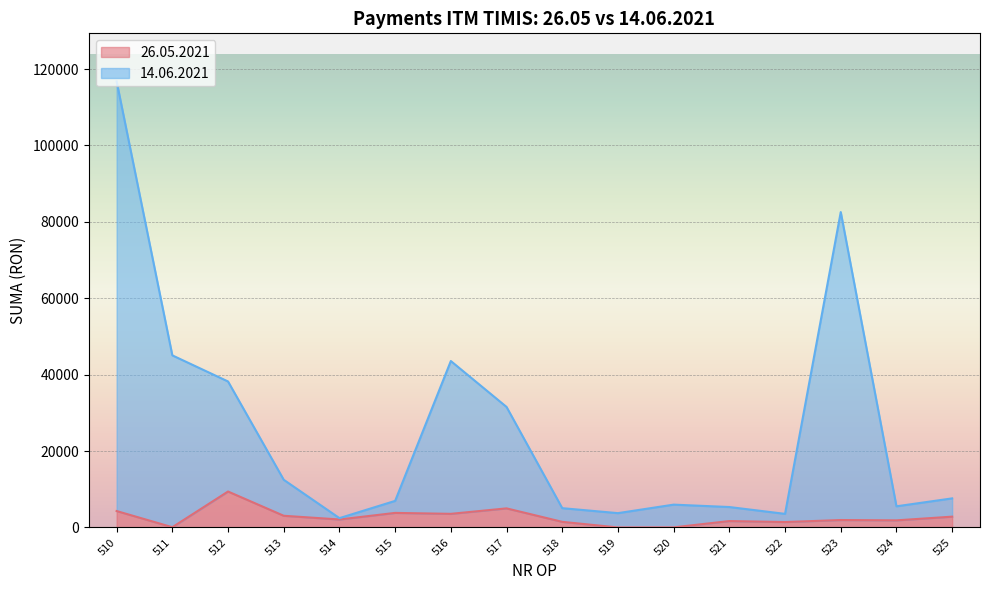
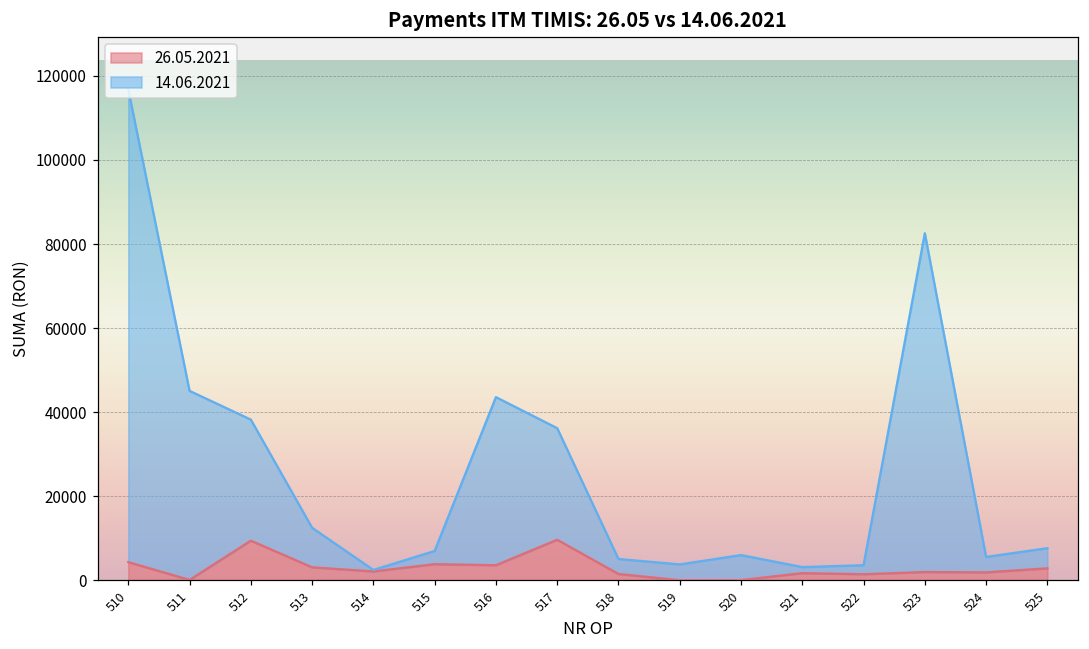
  {
    "26.05.2021": {
      "510": 4000,
      "511": 0,
      "512": 9000,
      "513": 3000,
      "515": 4000,
      "516": 4000,
-     "517": 5000,
+     "517": 10000,
      "518": 1000,
      "519": 0,
      "520": 0,
      "521": 2000,
      "522": 1000,
      "523": 2000,
      "524": 2000,
      "525": 3000
    },
    "14.06.2021": {
      "511": 45000,
      "512": 29000,
      "513": 9000,
      "515": 3000,
      "516": 40000,
      "517": 27000,
      "518": 4000,
      "519": 4000,
      "520": 6000,
-     "521": 4000,
+     "521": 1000,
      "522": 2000,
      "523": 81000,
      "524": 4000,
      "525": 5000
    }
  }
